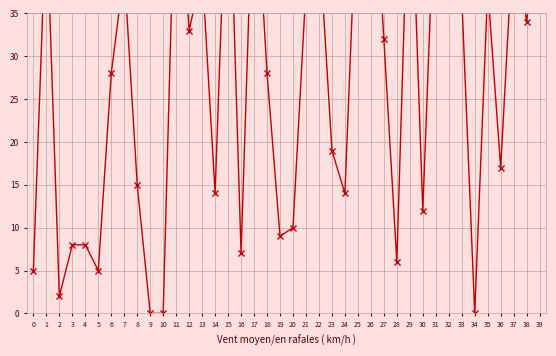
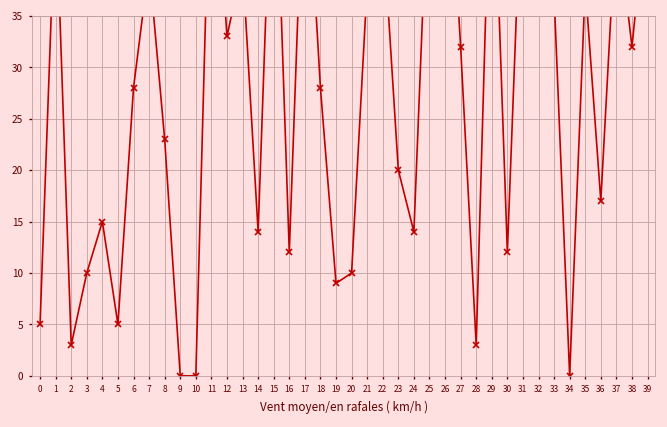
  {
    "0": 5,
-   "2": 2,
-   "3": 8,
-   "4": 8,
+   "2": 3,
+   "3": 10,
+   "4": 15,
    "5": 5,
    "6": 28,
-   "8": 15,
+   "8": 23,
    "9": 0,
    "10": 0,
    "12": 33,
    "14": 14,
-   "16": 7,
+   "16": 12,
    "18": 28,
    "19": 9,
    "20": 10,
-   "23": 19,
+   "23": 20,
    "24": 14,
    "27": 32,
-   "28": 6,
+   "28": 3,
    "30": 12,
    "34": 0,
    "36": 17,
-   "38": 34
+   "38": 32
  }
